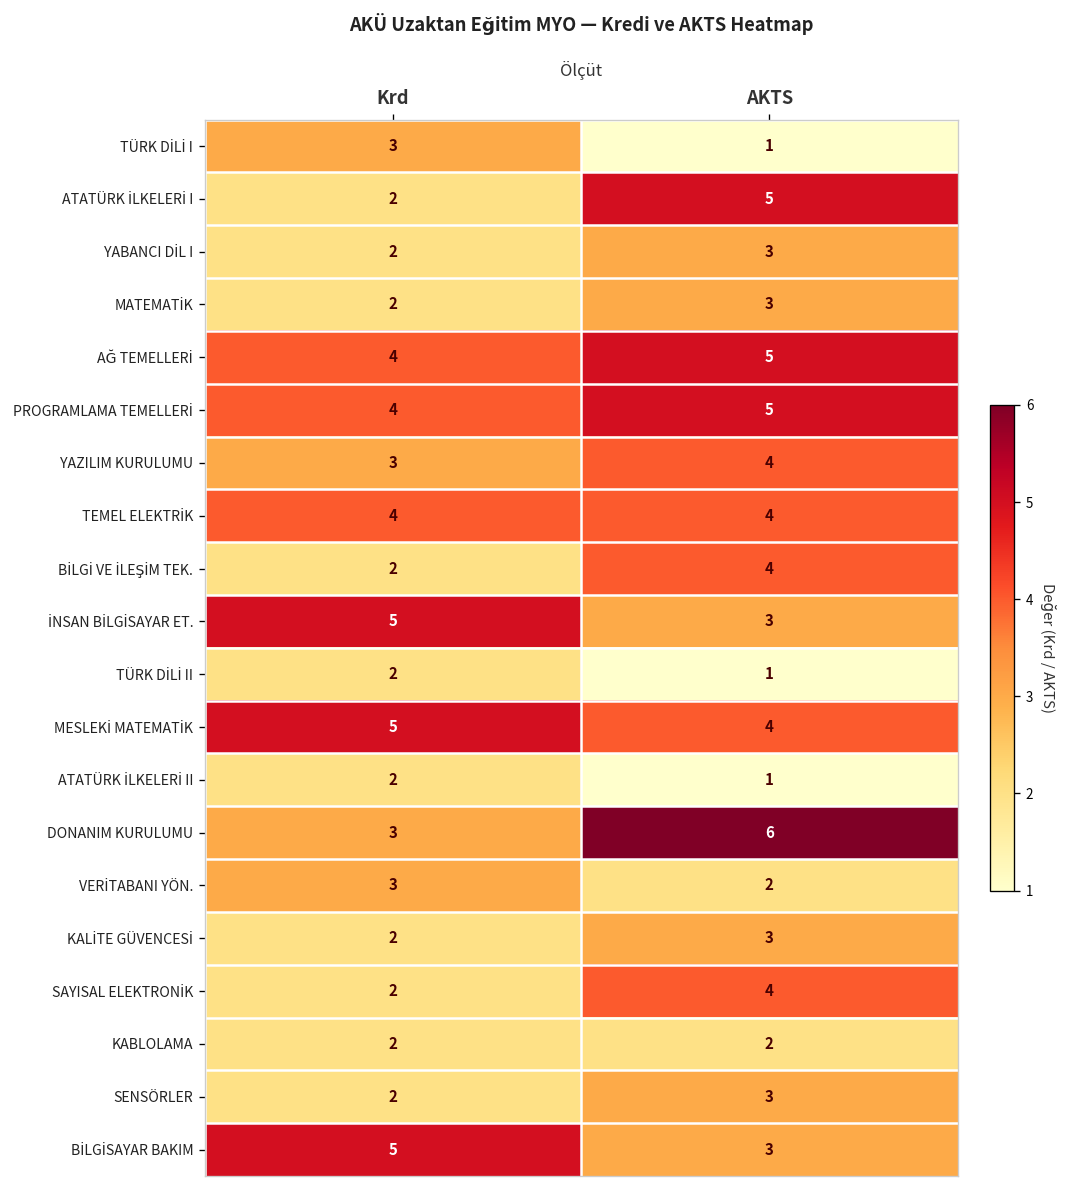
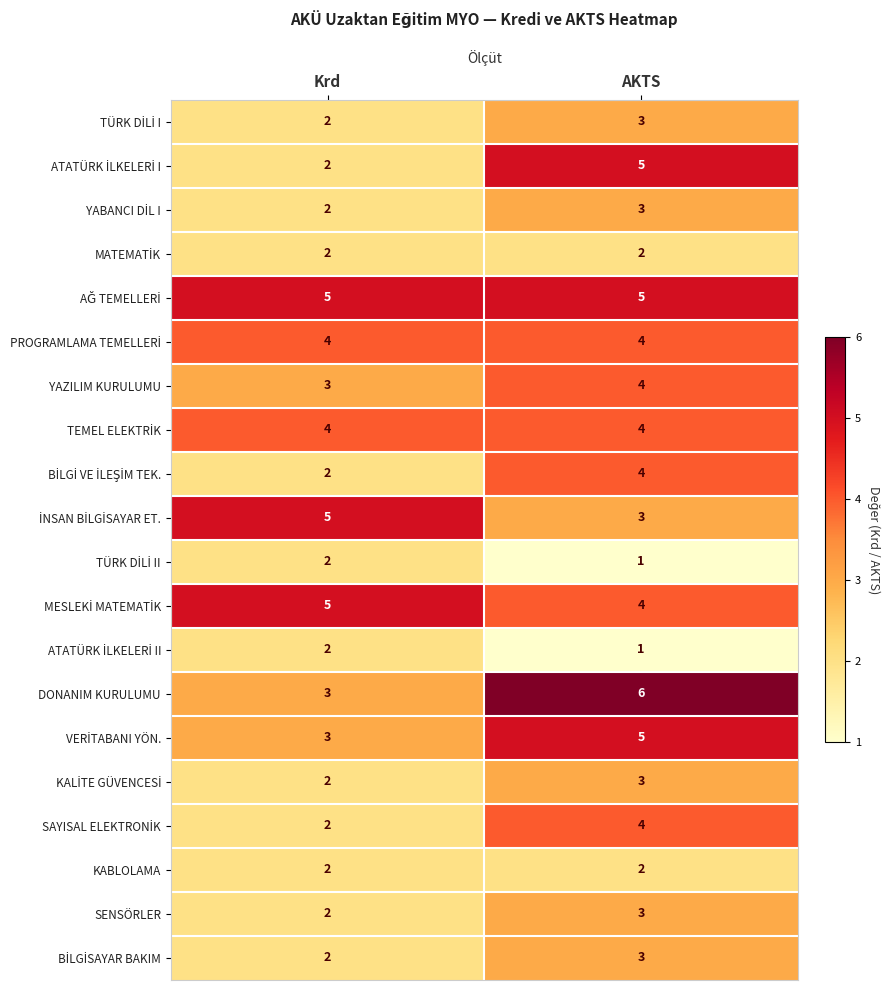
  {
    "TÜRK DİLİ I": {
-     "Krd": 3,
-     "AKTS": 1
+     "Krd": 2,
+     "AKTS": 3
    },
    "ATATÜRK İLKELERİ I": {
      "Krd": 2,
      "AKTS": 5
    },
    "YABANCI DİL I": {
      "Krd": 2,
      "AKTS": 3
    },
    "MATEMATİK": {
      "Krd": 2,
-     "AKTS": 3
+     "AKTS": 2
    },
    "AĞ TEMELLERİ": {
-     "Krd": 4,
+     "Krd": 5,
      "AKTS": 5
    },
    "PROGRAMLAMA TEMELLERİ": {
      "Krd": 4,
-     "AKTS": 5
+     "AKTS": 4
    },
    "YAZILIM KURULUMU": {
      "Krd": 3,
      "AKTS": 4
    },
    "TEMEL ELEKTRİK": {
      "Krd": 4,
      "AKTS": 4
    },
    "BİLGİ VE İLEŞİM TEK.": {
      "Krd": 2,
      "AKTS": 4
    },
    "İNSAN BİLGİSAYAR ET.": {
      "Krd": 5,
      "AKTS": 3
    },
    "TÜRK DİLİ II": {
      "Krd": 2,
      "AKTS": 1
    },
    "MESLEKİ MATEMATİK": {
      "Krd": 5,
      "AKTS": 4
    },
    "ATATÜRK İLKELERİ II": {
      "Krd": 2,
      "AKTS": 1
    },
    "DONANIM KURULUMU": {
      "Krd": 3,
      "AKTS": 6
    },
    "VERİTABANI YÖN.": {
      "Krd": 3,
-     "AKTS": 2
+     "AKTS": 5
    },
    "KALİTE GÜVENCESİ": {
      "Krd": 2,
      "AKTS": 3
    },
    "SAYISAL ELEKTRONİK": {
      "Krd": 2,
      "AKTS": 4
    },
    "KABLOLAMA": {
      "Krd": 2,
      "AKTS": 2
    },
    "SENSÖRLER": {
      "Krd": 2,
      "AKTS": 3
    },
    "BİLGİSAYAR BAKIM": {
-     "Krd": 5,
+     "Krd": 2,
      "AKTS": 3
    }
  }
